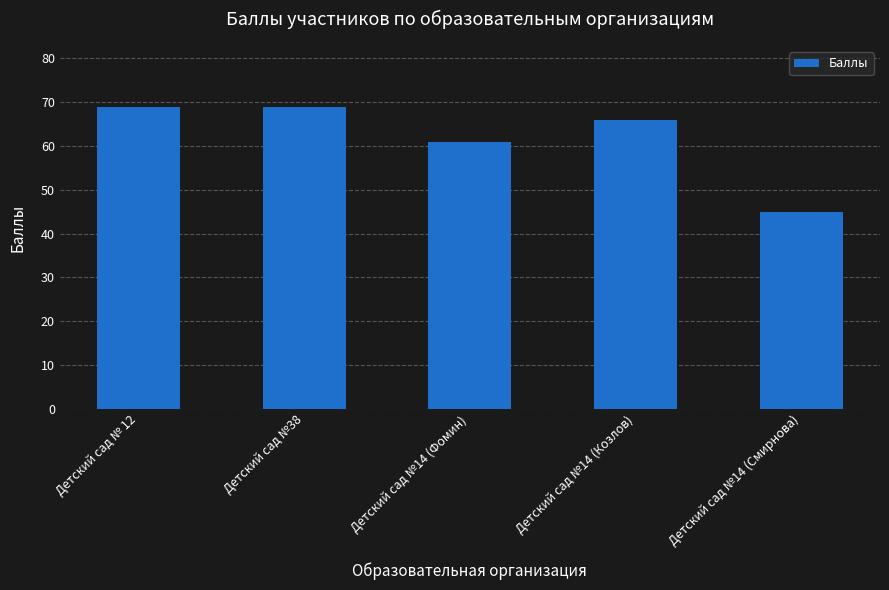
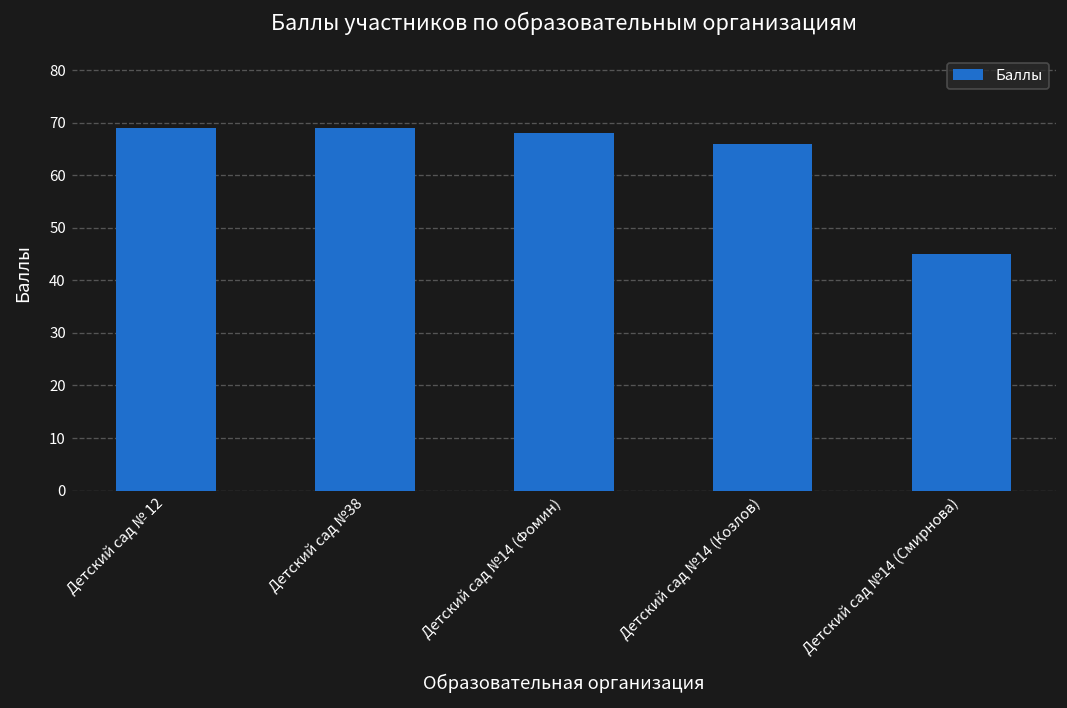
  {
    "Детский сад № 12": 69,
    "Детский сад №38": 69,
-   "Детский сад №14 (Фомин)": 61,
+   "Детский сад №14 (Фомин)": 68,
    "Детский сад №14 (Козлов)": 66,
    "Детский сад №14 (Смирнова)": 45
  }
